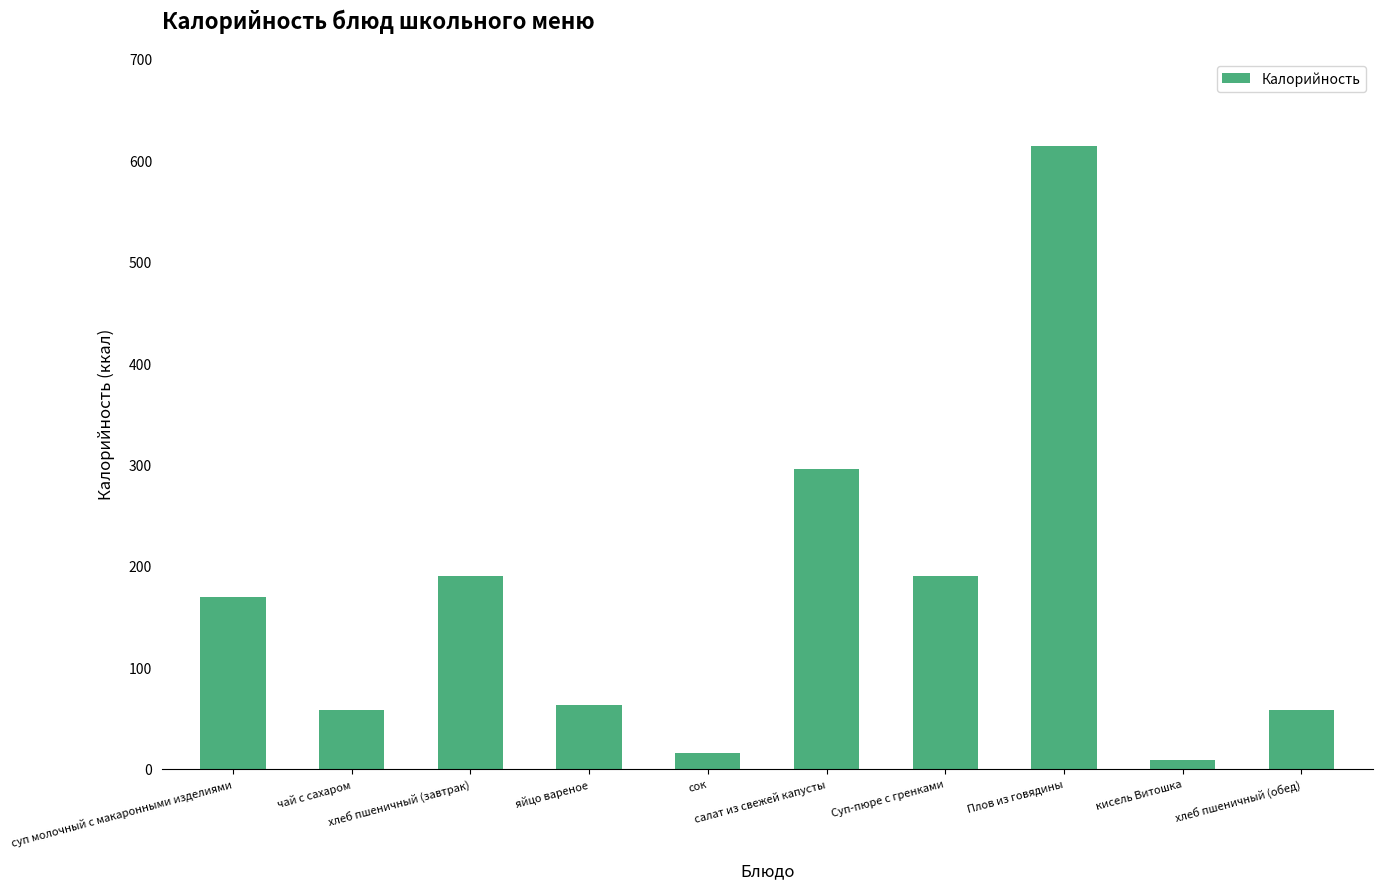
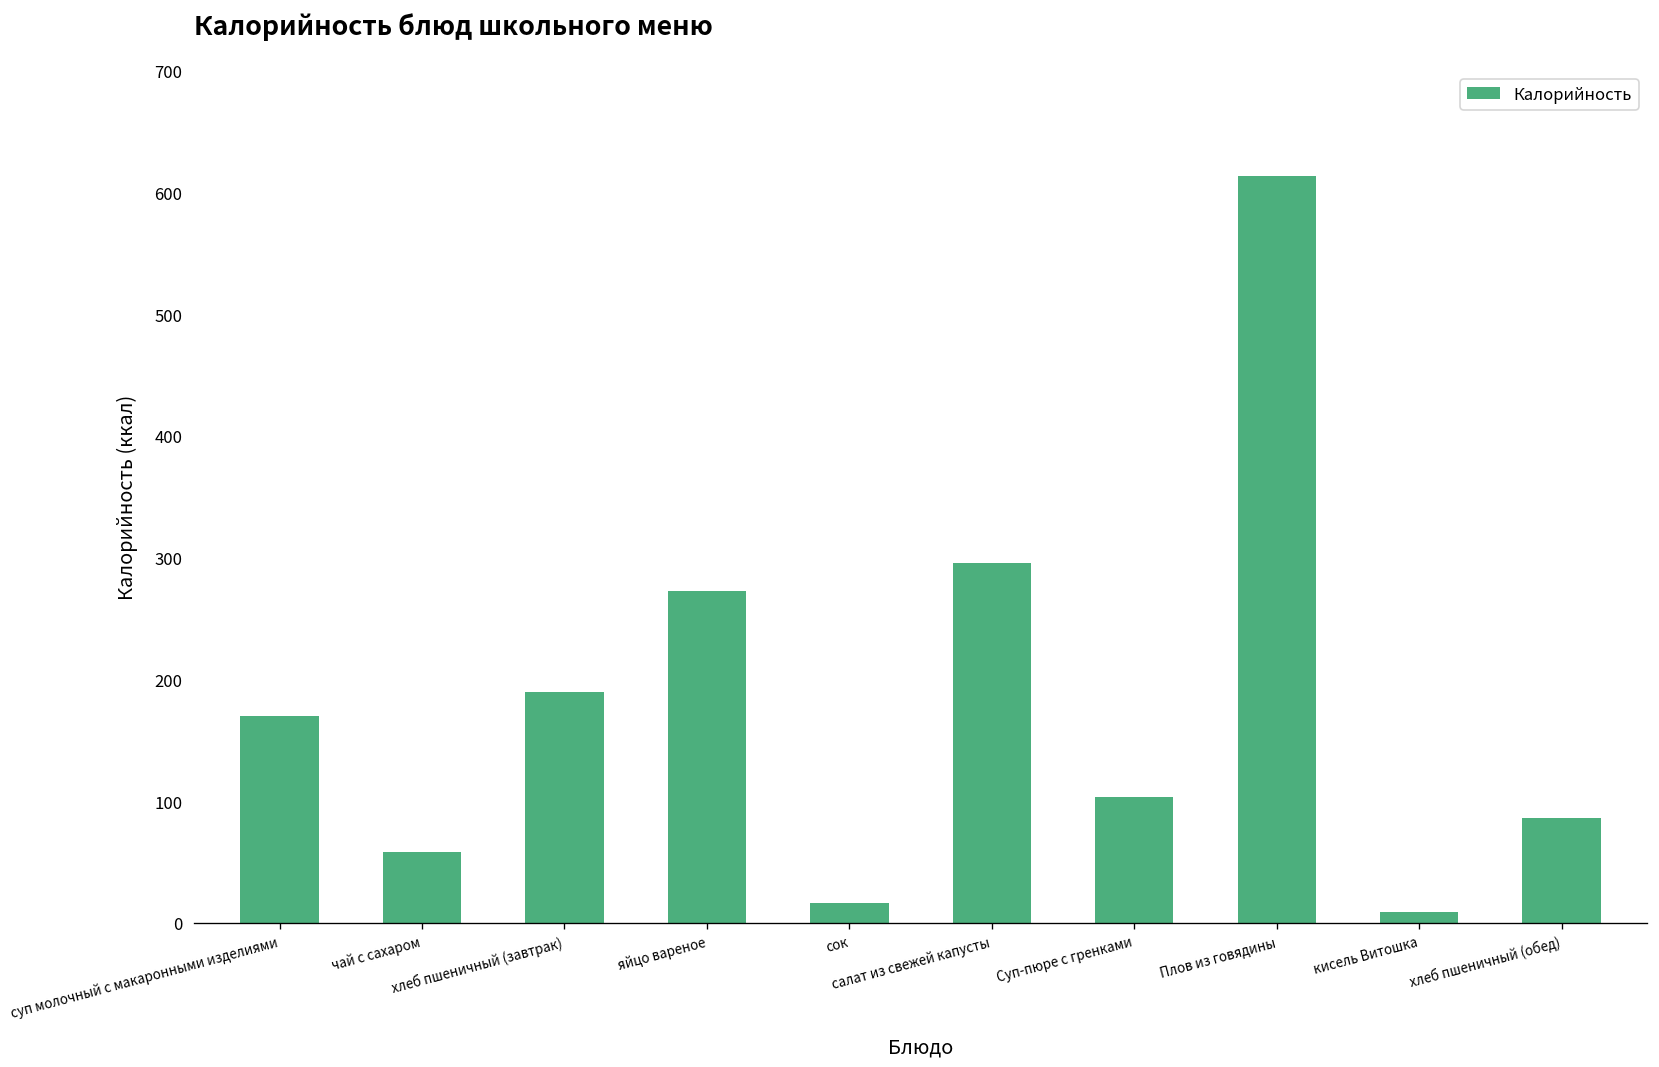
  {
    "суп молочный с макаронными изделиями": 170,
    "чай с сахаром": 58,
    "хлеб пшеничный (завтрак)": 190,
-   "яйцо вареное": 63,
+   "яйцо вареное": 273,
    "сок": 16,
    "салат из свежей капусты": 295,
-   "Суп-пюре с гренками": 190,
+   "Суп-пюре с гренками": 104,
    "Плов из говядины": 614,
    "кисель Витошка": 9,
-   "хлеб пшеничный (обед)": 58
+   "хлеб пшеничный (обед)": 86
  }
